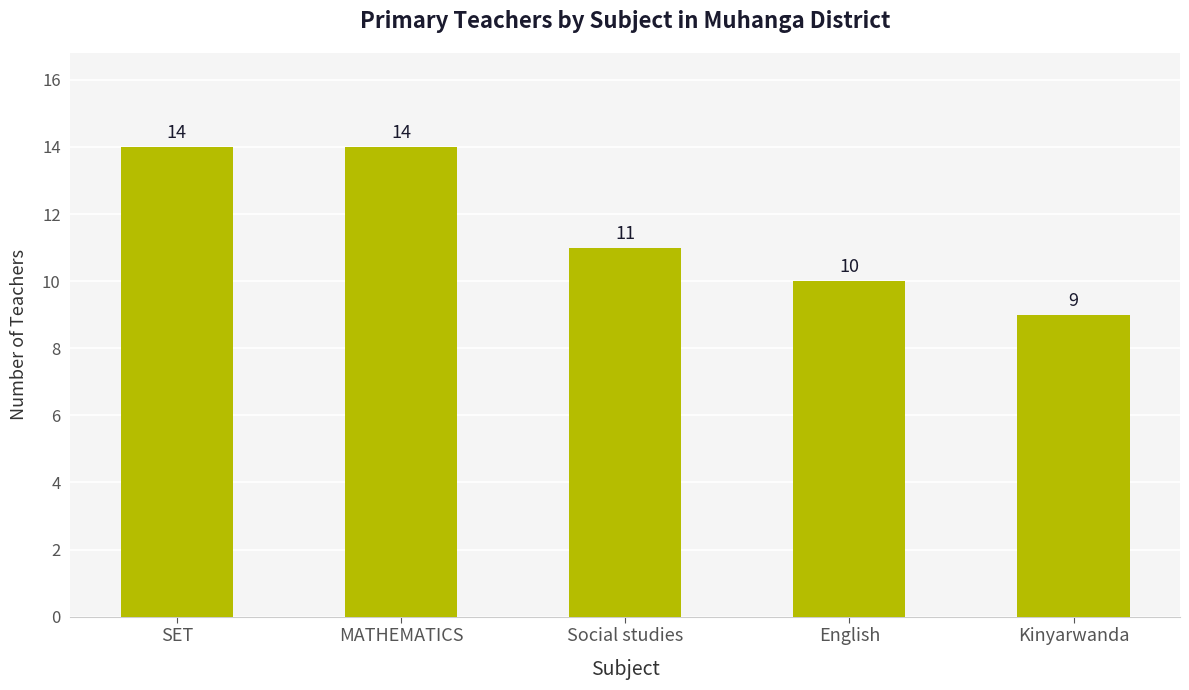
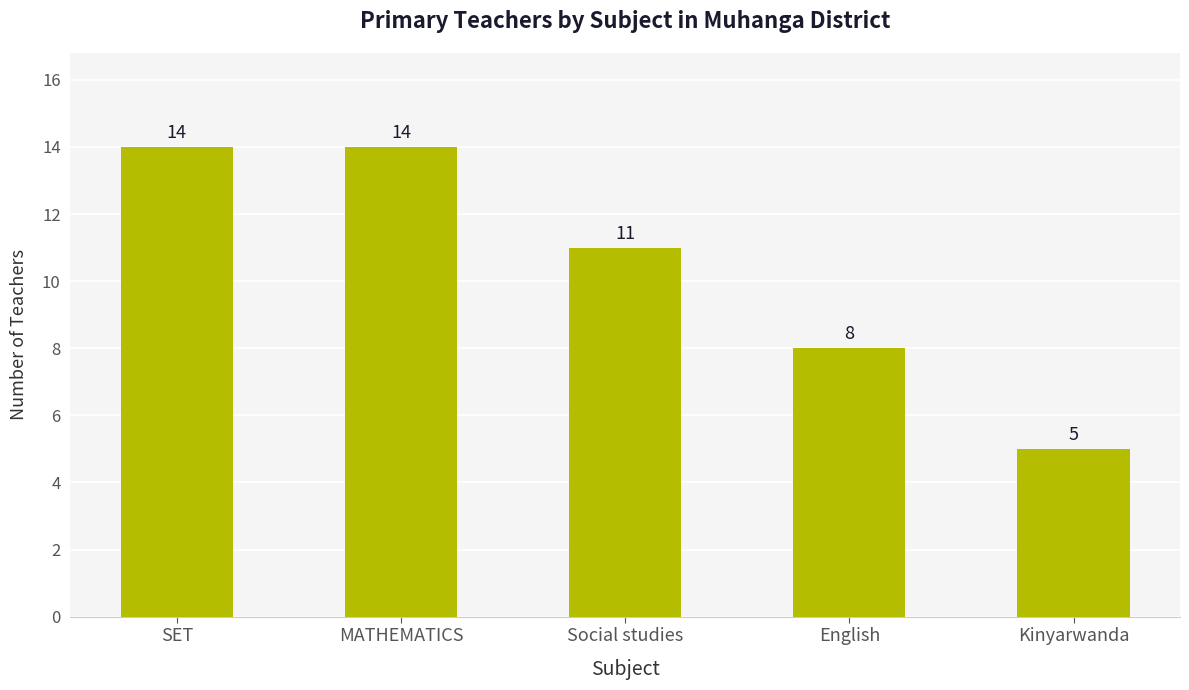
  {
    "SET": 14,
    "MATHEMATICS": 14,
    "Social studies": 11,
-   "English": 10,
-   "Kinyarwanda": 9
+   "English": 8,
+   "Kinyarwanda": 5
  }
